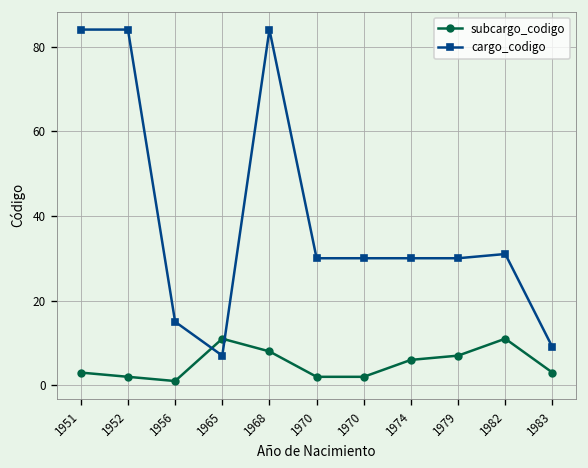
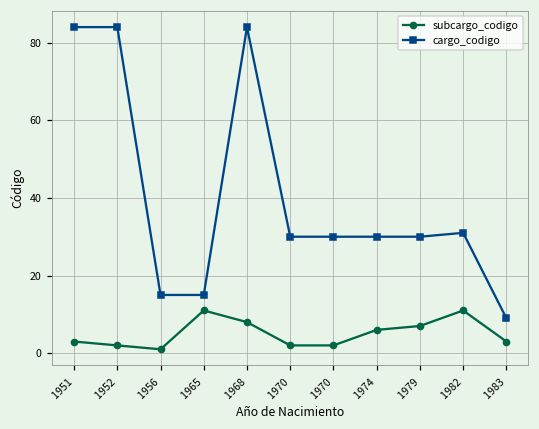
  {
    "subcargo_codigo": {
      "1951": 3,
      "1952": 2,
      "1956": 1,
      "1965": 11,
      "1968": 8,
      "1974": 6,
      "1979": 7,
      "1982": 11,
      "1983": 3
    },
    "cargo_codigo": {
      "1951": 84,
      "1952": 84,
      "1956": 15,
-     "1965": 7,
+     "1965": 15,
      "1968": 84,
      "1974": 30,
      "1979": 30,
      "1982": 31,
      "1983": 9
    }
  }
